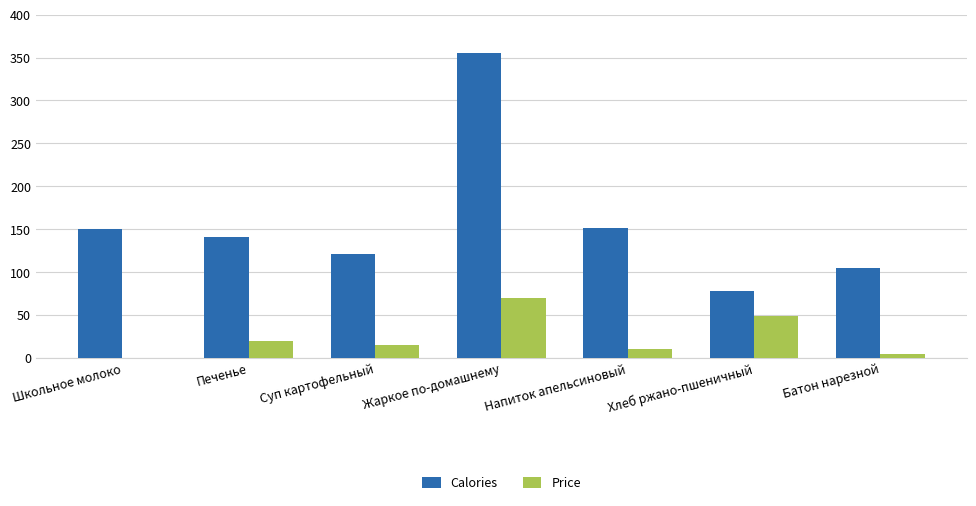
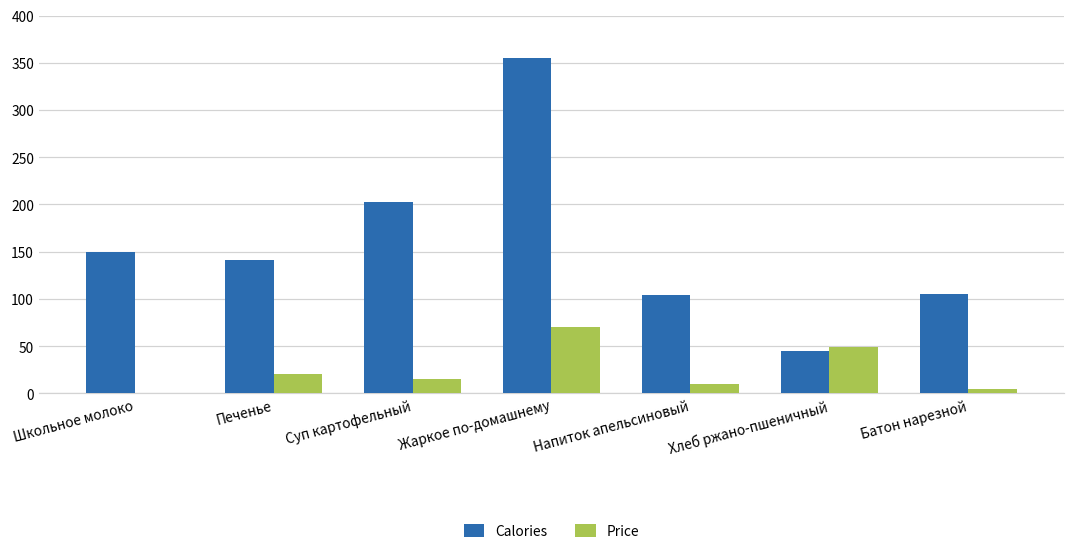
  {
    "Calories": {
      "Школьное молоко": 150,
      "Печенье": 140,
-     "Суп картофельный": 120,
+     "Суп картофельный": 200,
      "Жаркое по-домашнему": 360,
-     "Напиток апельсиновый": 150,
-     "Хлеб ржано-пшеничный": 80,
+     "Напиток апельсиновый": 100,
+     "Хлеб ржано-пшеничный": 50,
      "Батон нарезной": 110
    },
    "Price": {
      "Школьное молоко": 0,
      "Печенье": 20,
      "Суп картофельный": 20,
      "Жаркое по-домашнему": 70,
      "Напиток апельсиновый": 10,
      "Хлеб ржано-пшеничный": 50,
      "Батон нарезной": 10
    }
  }
